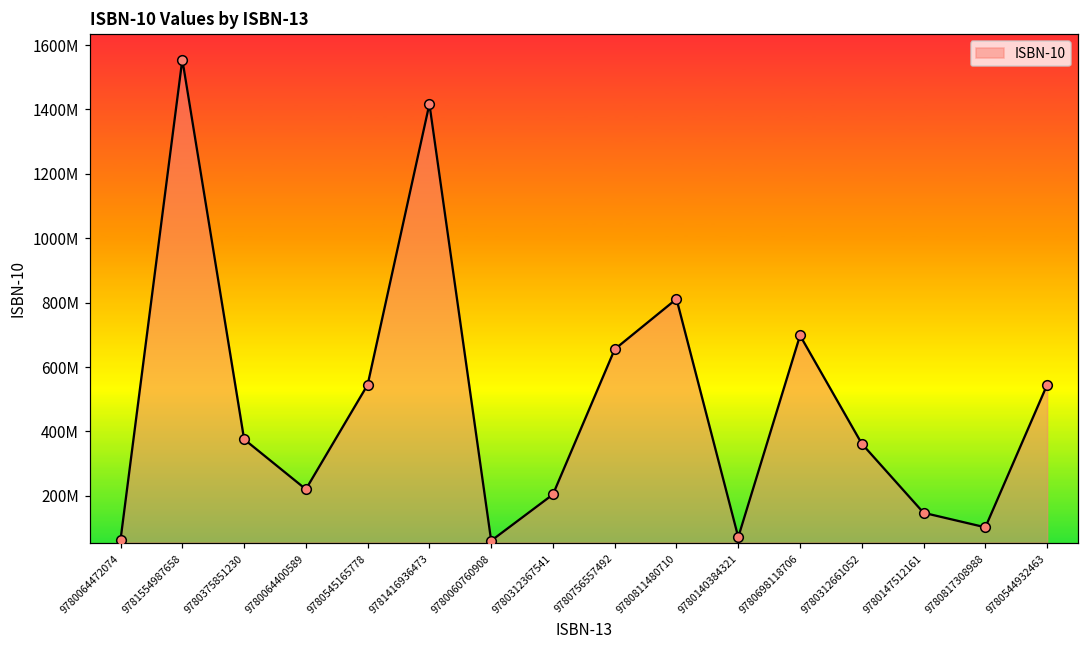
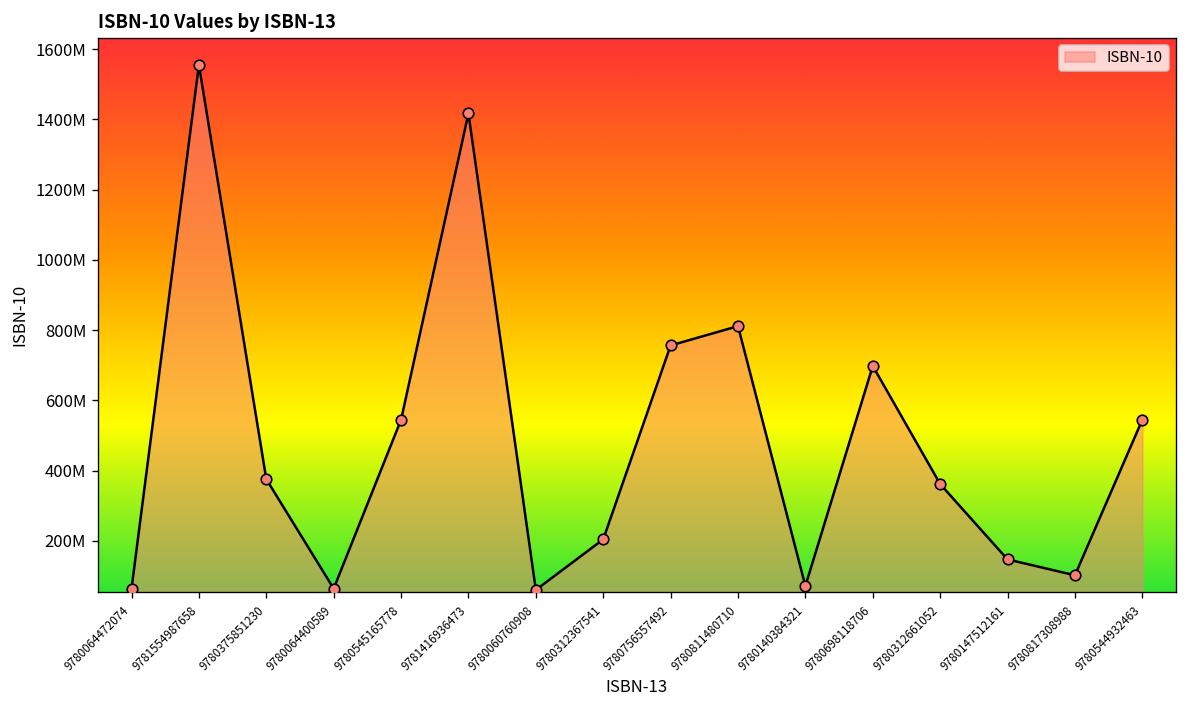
  {
    "9780064472074": 60000000,
    "9781554987658": 1550000000,
    "9780375851230": 380000000,
-   "9780064400589": 220000000,
+   "9780064400589": 60000000,
    "9780545165778": 550000000,
    "9781416936473": 1420000000,
    "9780060760908": 60000000,
    "9780312367541": 200000000,
-   "9780756557492": 660000000,
+   "9780756557492": 760000000,
    "9780811480710": 810000000,
    "9780140384321": 70000000,
    "9780698118706": 700000000,
    "9780312661052": 360000000,
    "9780147512161": 150000000,
    "9780817308988": 100000000,
    "9780544932463": 540000000
  }
